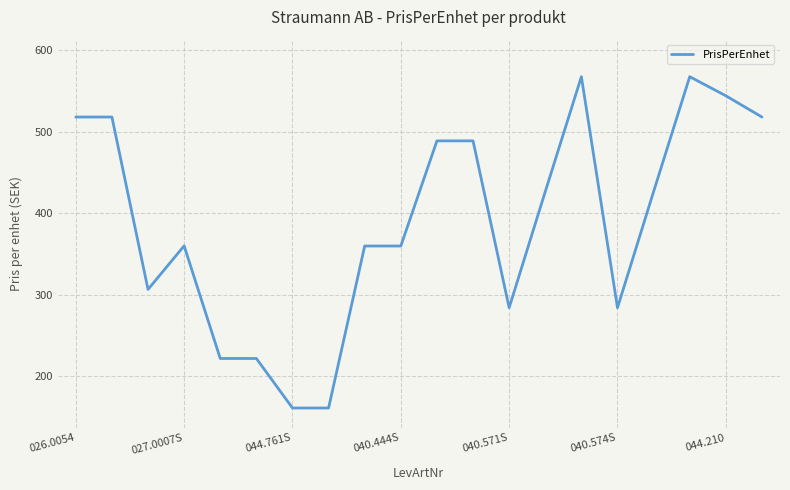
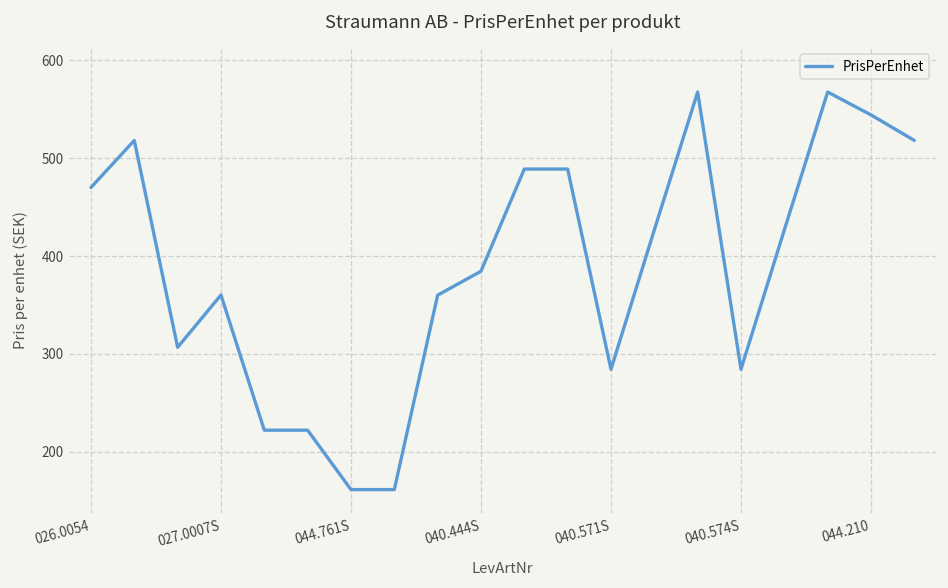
  {
-   "026.0054": 520,
+   "026.0054": 470,
    "027.0007S": 360,
    "044.761S": 160,
-   "040.444S": 360,
+   "040.444S": 380,
    "040.571S": 280,
    "040.574S": 280,
    "044.210": 540
  }
